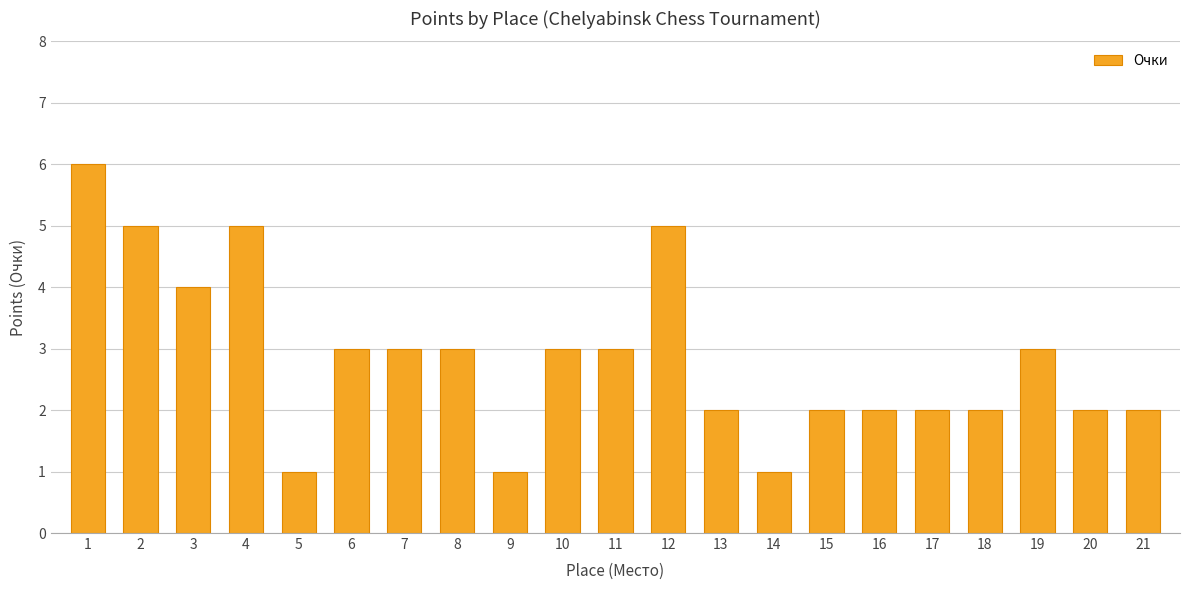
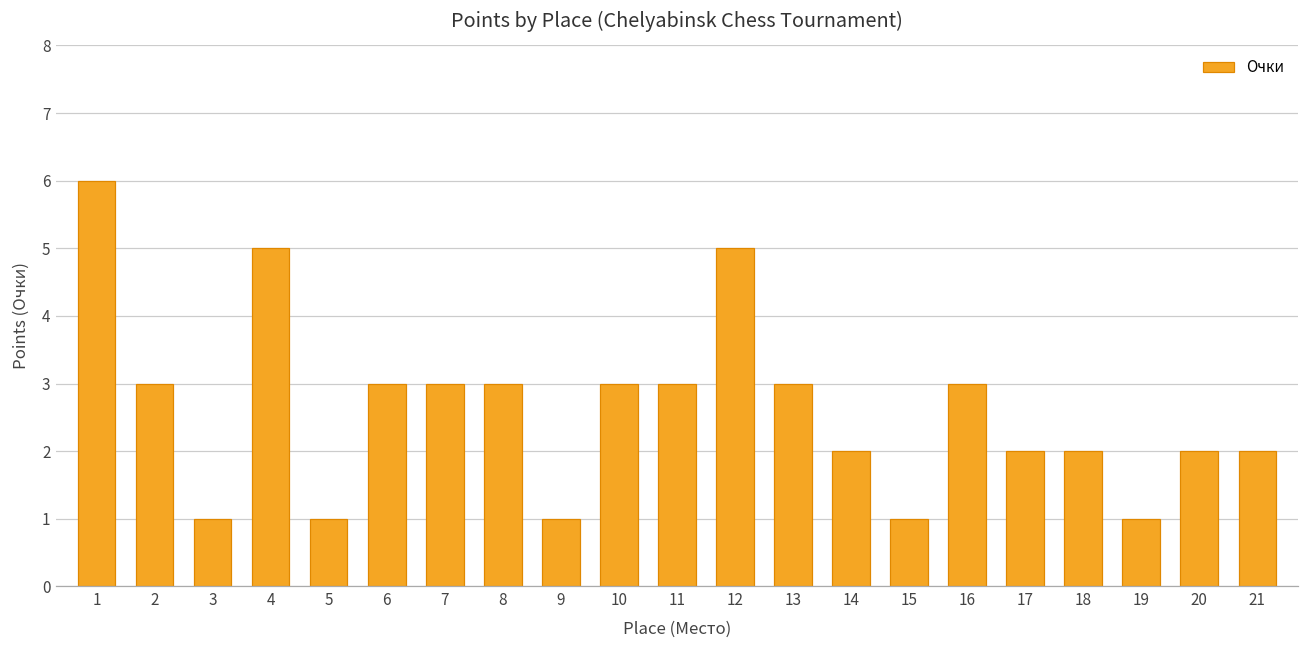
  {
    "1": 6,
-   "2": 5,
-   "3": 4,
+   "2": 3,
+   "3": 1,
    "4": 5,
    "5": 1,
    "6": 3,
    "7": 3,
    "8": 3,
    "9": 1,
    "10": 3,
    "11": 3,
    "12": 5,
-   "13": 2,
-   "14": 1,
-   "15": 2,
-   "16": 2,
+   "13": 3,
+   "14": 2,
+   "15": 1,
+   "16": 3,
    "17": 2,
    "18": 2,
-   "19": 3,
+   "19": 1,
    "20": 2,
    "21": 2
  }
